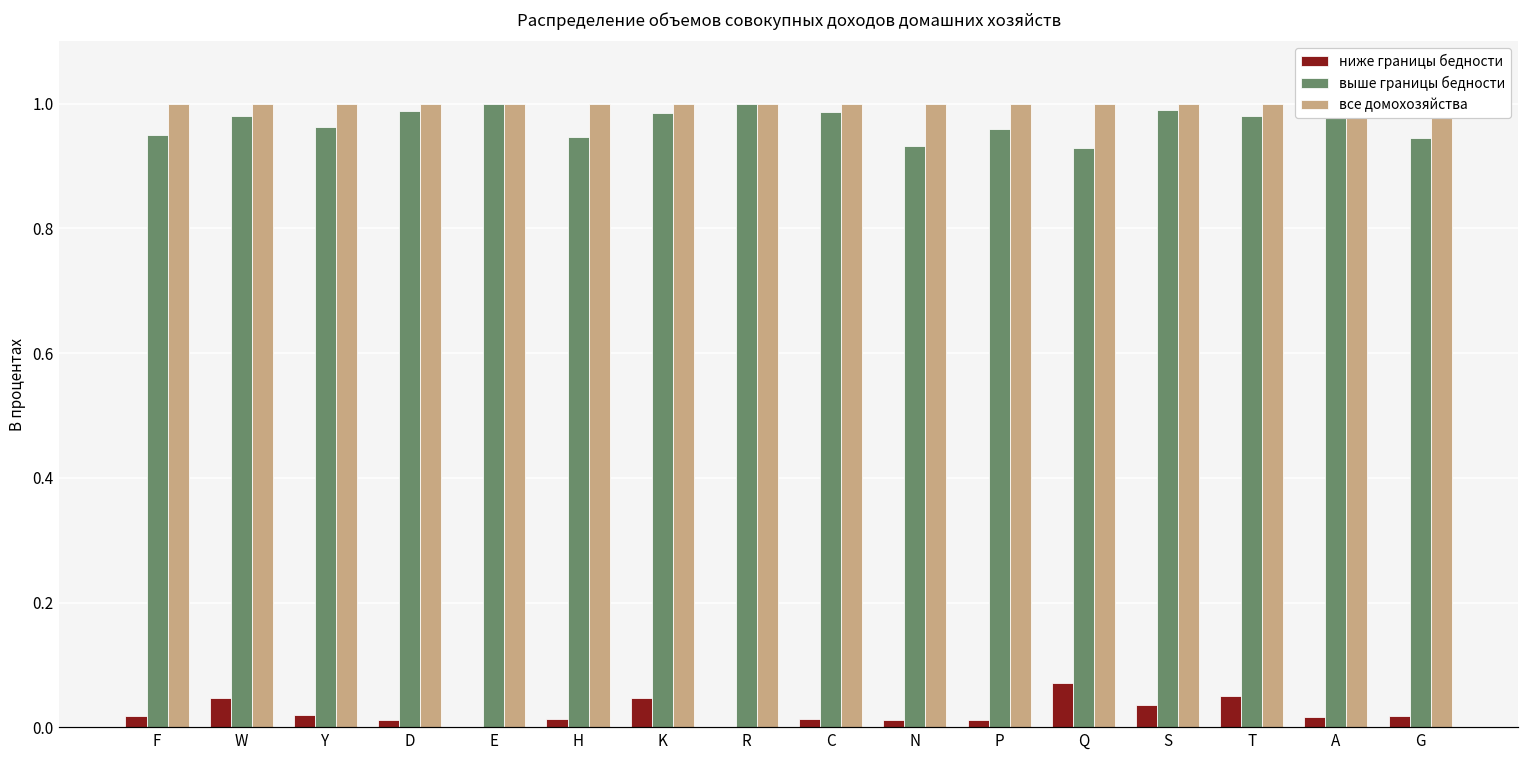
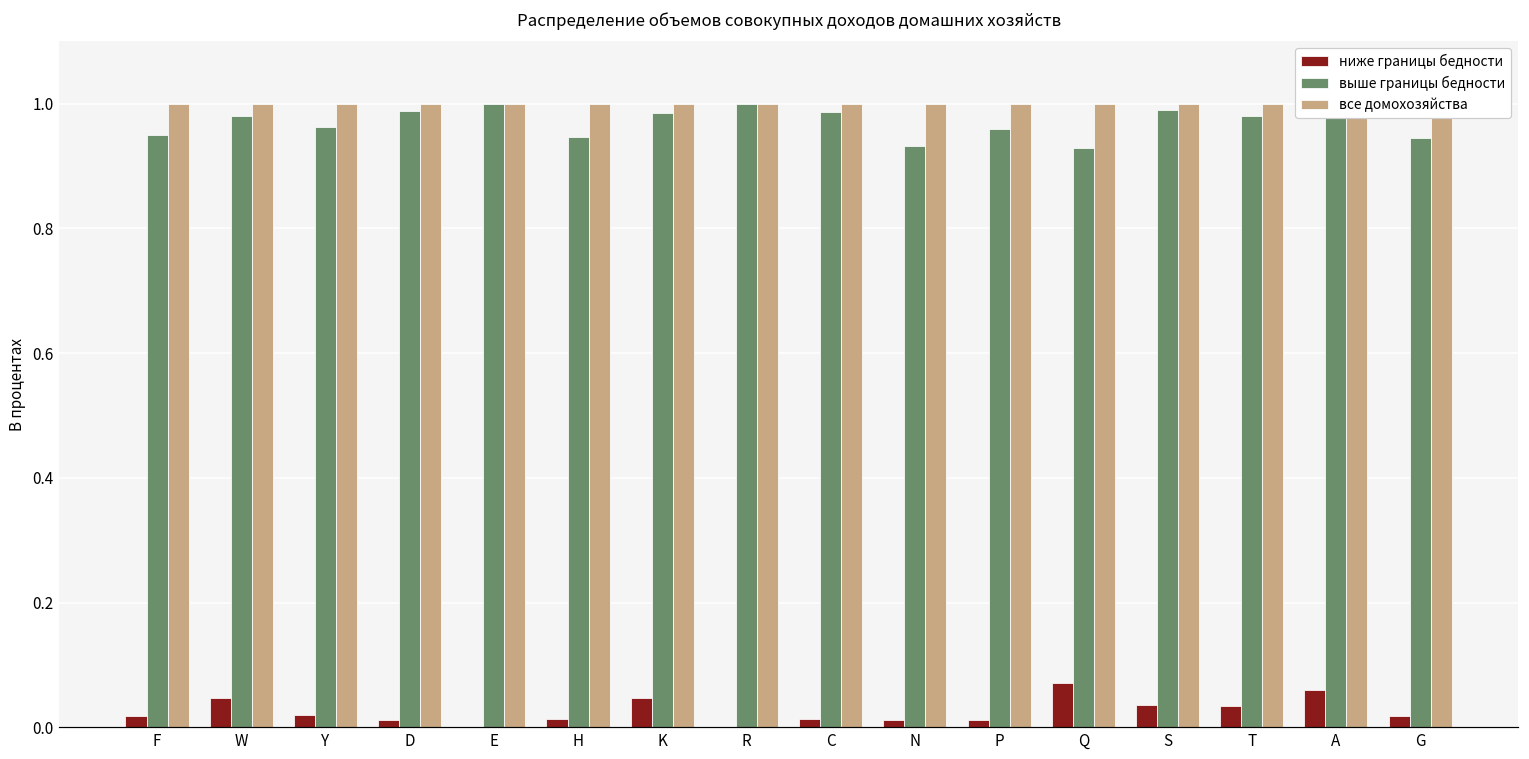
  {
    "ниже границы бедности": {
      "F": 0.02,
      "W": 0.05,
      "Y": 0.02,
      "D": 0.01,
      "H": 0.01,
      "K": 0.05,
      "R": 0.00,
      "C": 0.01,
      "N": 0.01,
      "P": 0.01,
      "Q": 0.07,
      "S": 0.04,
-     "T": 0.05,
-     "A": 0.02,
+     "T": 0.03,
+     "A": 0.06,
      "G": 0.02
    },
    "выше границы бедности": {
      "F": 0.95,
      "W": 0.98,
      "Y": 0.96,
      "D": 0.99,
      "E": 1.00,
      "H": 0.95,
      "K": 0.98,
      "R": 1.00,
      "C": 0.99,
      "N": 0.93,
      "P": 0.96,
      "Q": 0.93,
      "S": 0.99,
      "T": 0.98,
      "G": 0.94
    },
    "все домохозяйства": {
      "F": 1.00,
      "W": 1.00,
      "Y": 1.00,
      "D": 1.00,
      "E": 1.00,
      "H": 1.00,
      "K": 1.00,
      "R": 1.00,
      "C": 1.00,
      "N": 1.00,
      "P": 1.00,
      "Q": 1.00,
      "S": 1.00,
      "T": 1.00
    }
  }
